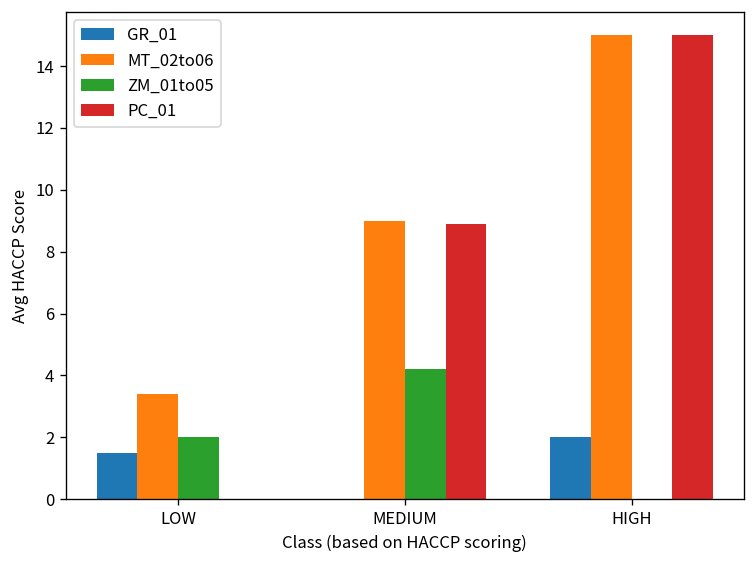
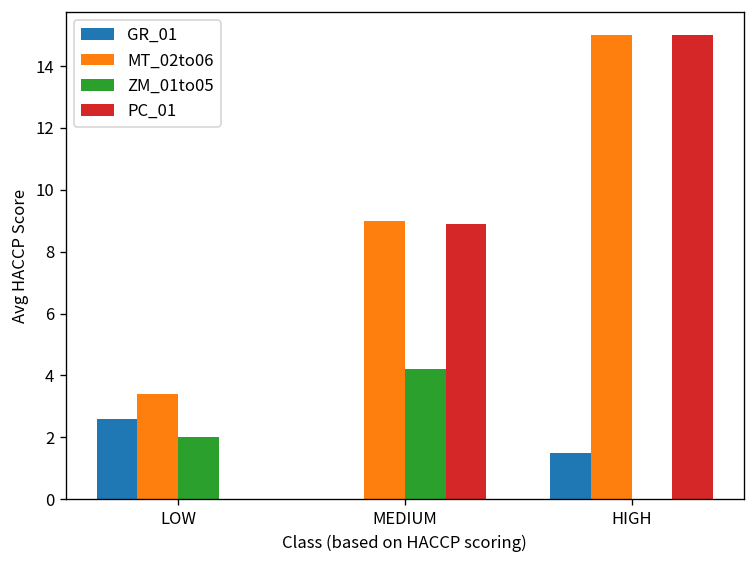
  {
    "GR_01": {
-     "LOW": 1.5,
+     "LOW": 2.6,
      "MEDIUM": 0.0,
-     "HIGH": 2.0
+     "HIGH": 1.5
    },
    "MT_02to06": {
      "LOW": 3.4,
      "MEDIUM": 9.0,
      "HIGH": 15.0
    },
    "ZM_01to05": {
      "LOW": 2.0,
      "MEDIUM": 4.2,
      "HIGH": 0.0
    },
    "PC_01": {
      "LOW": 0.0,
      "MEDIUM": 8.9,
      "HIGH": 15.0
    }
  }
